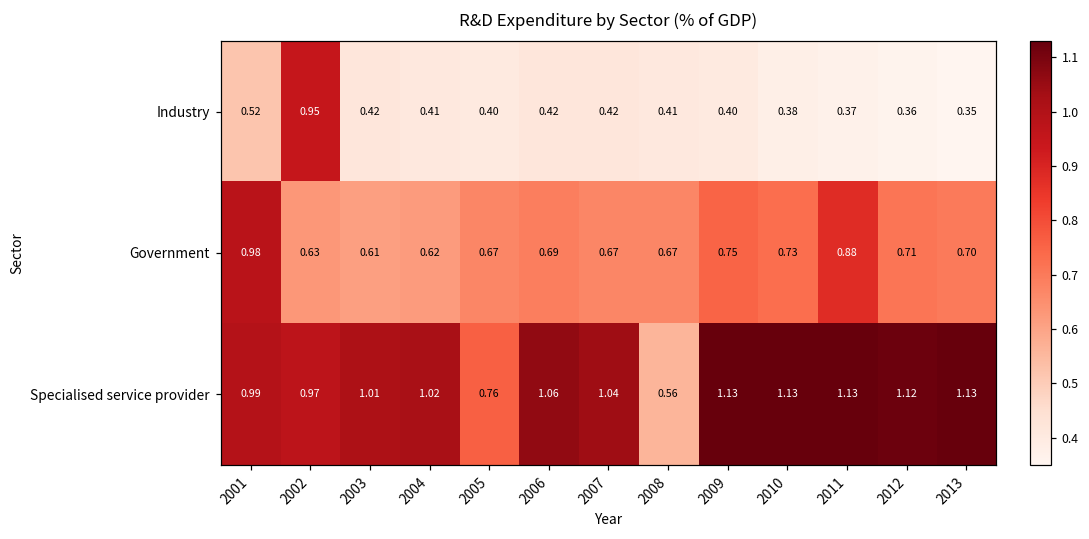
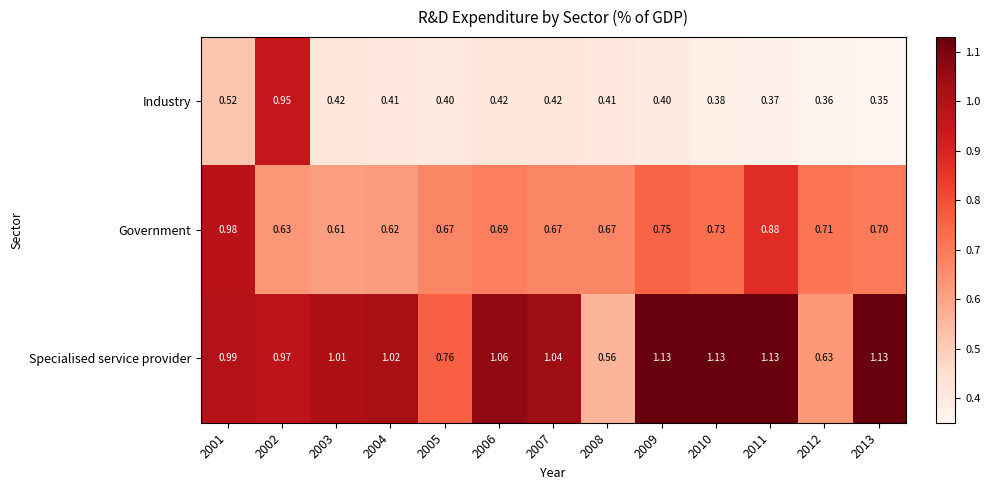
  {
    "Industry": {
      "2001": 0.52,
      "2002": 0.95,
      "2003": 0.42,
      "2004": 0.41,
      "2005": 0.40,
      "2006": 0.42,
      "2007": 0.42,
      "2008": 0.41,
      "2009": 0.40,
      "2010": 0.38,
      "2011": 0.37,
      "2012": 0.36,
      "2013": 0.35
    },
    "Government": {
      "2001": 0.98,
      "2002": 0.63,
      "2003": 0.61,
      "2004": 0.62,
      "2005": 0.67,
      "2006": 0.69,
      "2007": 0.67,
      "2008": 0.67,
      "2009": 0.75,
      "2010": 0.73,
      "2011": 0.88,
      "2012": 0.71,
      "2013": 0.70
    },
    "Specialised service provider": {
      "2001": 0.99,
      "2002": 0.97,
      "2003": 1.01,
      "2004": 1.02,
      "2005": 0.76,
      "2006": 1.06,
      "2007": 1.04,
      "2008": 0.56,
      "2009": 1.13,
      "2010": 1.13,
      "2011": 1.13,
-     "2012": 1.12,
+     "2012": 0.63,
      "2013": 1.13
    }
  }
